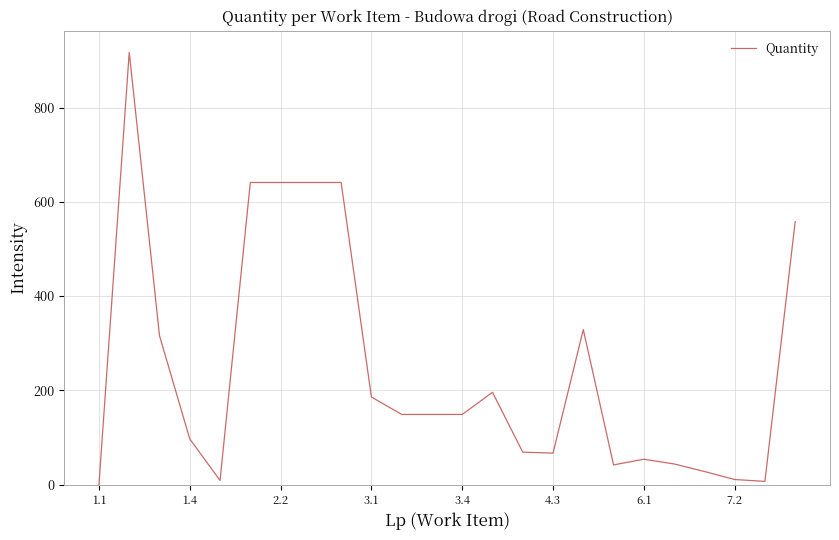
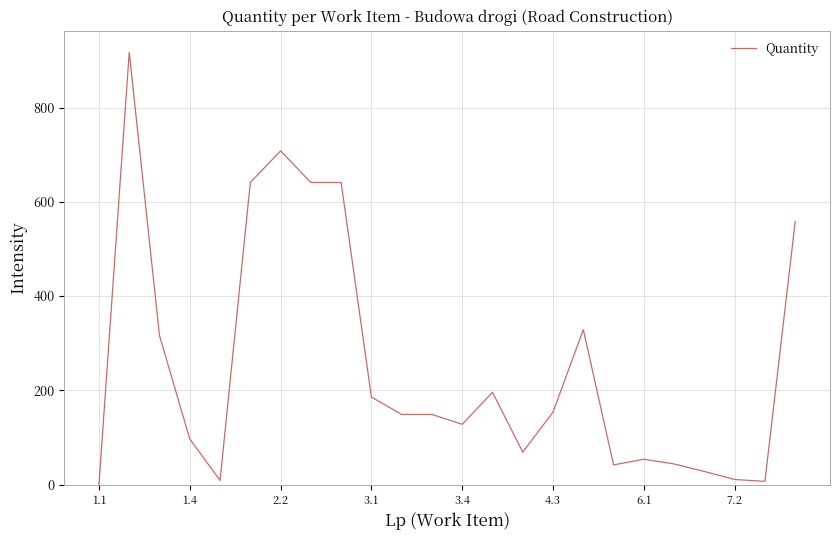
  {
    "1.1": 0,
    "1.4": 100,
-   "2.2": 640,
+   "2.2": 710,
    "3.1": 190,
-   "3.4": 150,
-   "4.3": 70,
+   "3.4": 130,
+   "4.3": 150,
    "6.1": 50,
    "7.2": 10
  }
